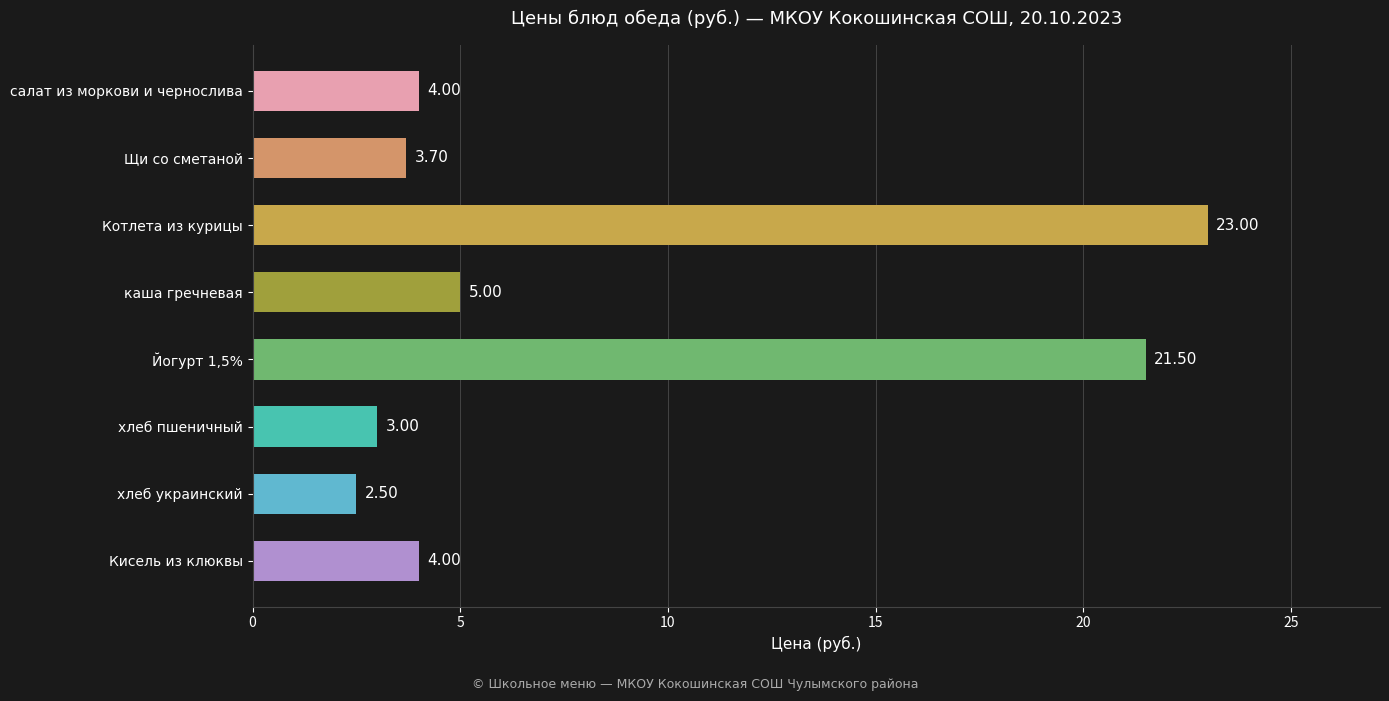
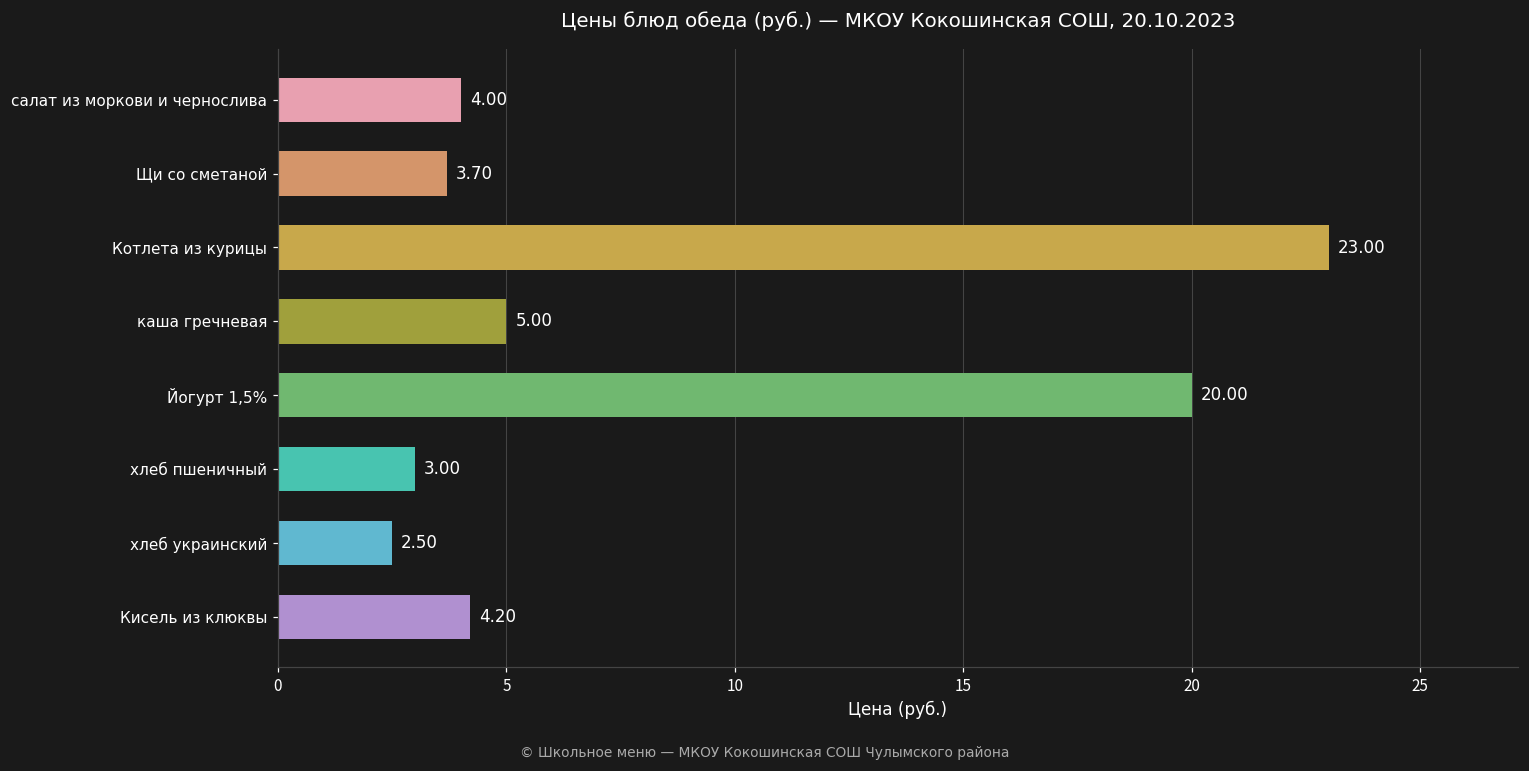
  {
    "салат из моркови и чернослива": 4.00,
    "Щи со сметаной": 3.70,
    "Котлета из курицы": 23.00,
    "каша гречневая": 5.00,
-   "Йогурт 1,5%": 21.50,
+   "Йогурт 1,5%": 20.00,
    "хлеб пшеничный": 3.00,
    "хлеб украинский": 2.50,
-   "Кисель из клюквы": 4.00
+   "Кисель из клюквы": 4.20
  }
